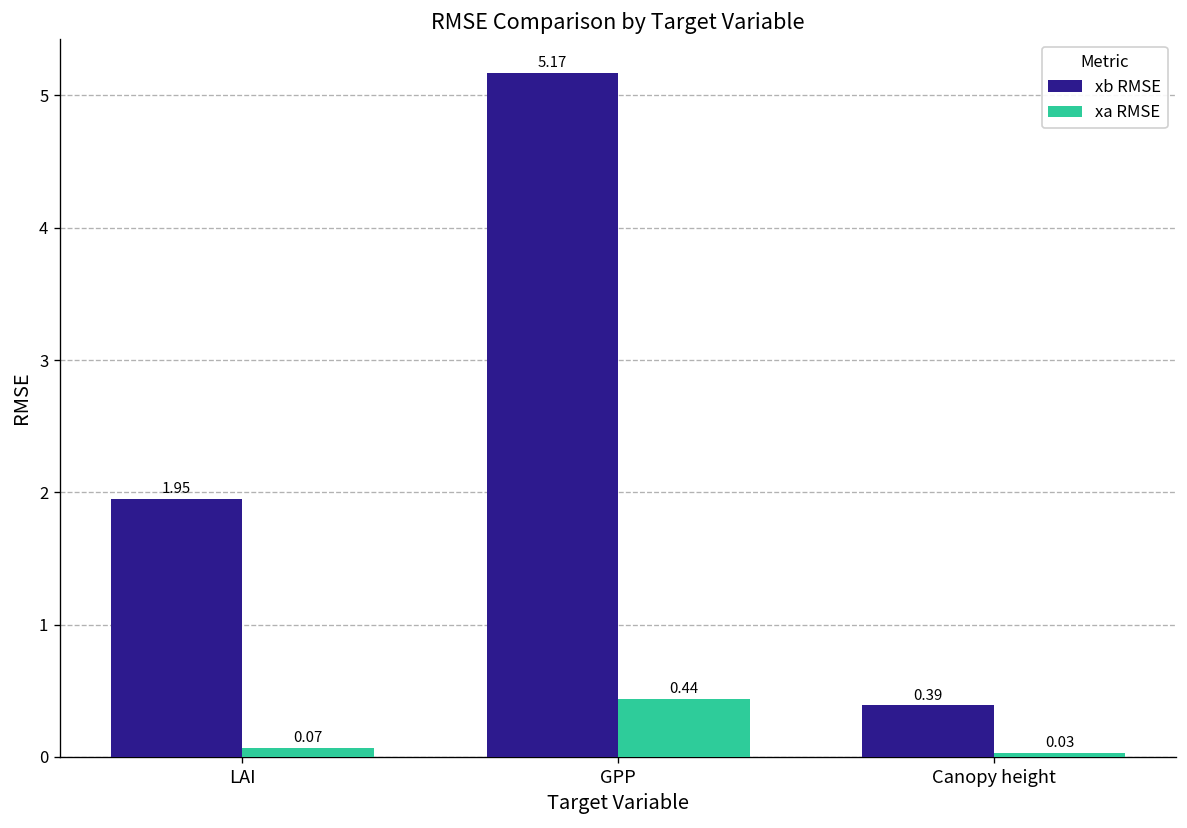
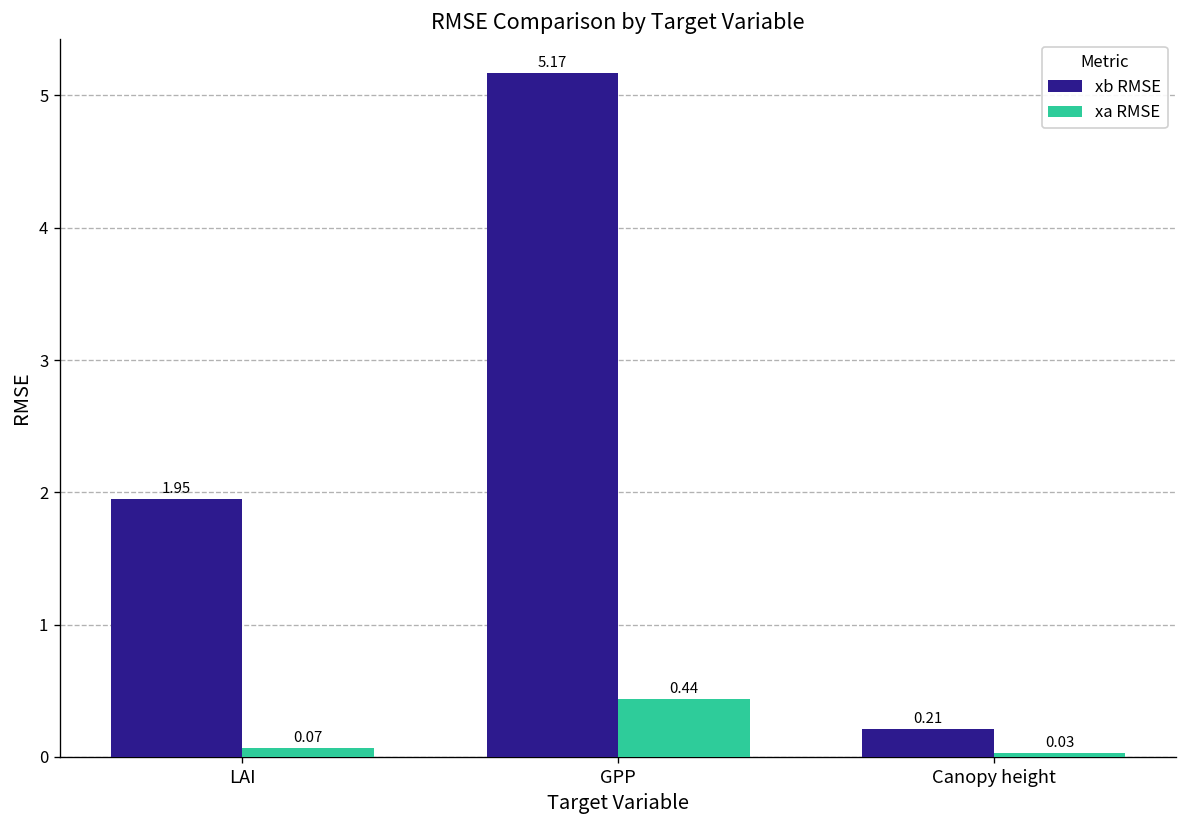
  {
    "xb RMSE": {
      "LAI": 1.95,
      "GPP": 5.17,
-     "Canopy height": 0.39
+     "Canopy height": 0.21
    },
    "xa RMSE": {
      "LAI": 0.07,
      "GPP": 0.44,
      "Canopy height": 0.03
    }
  }
